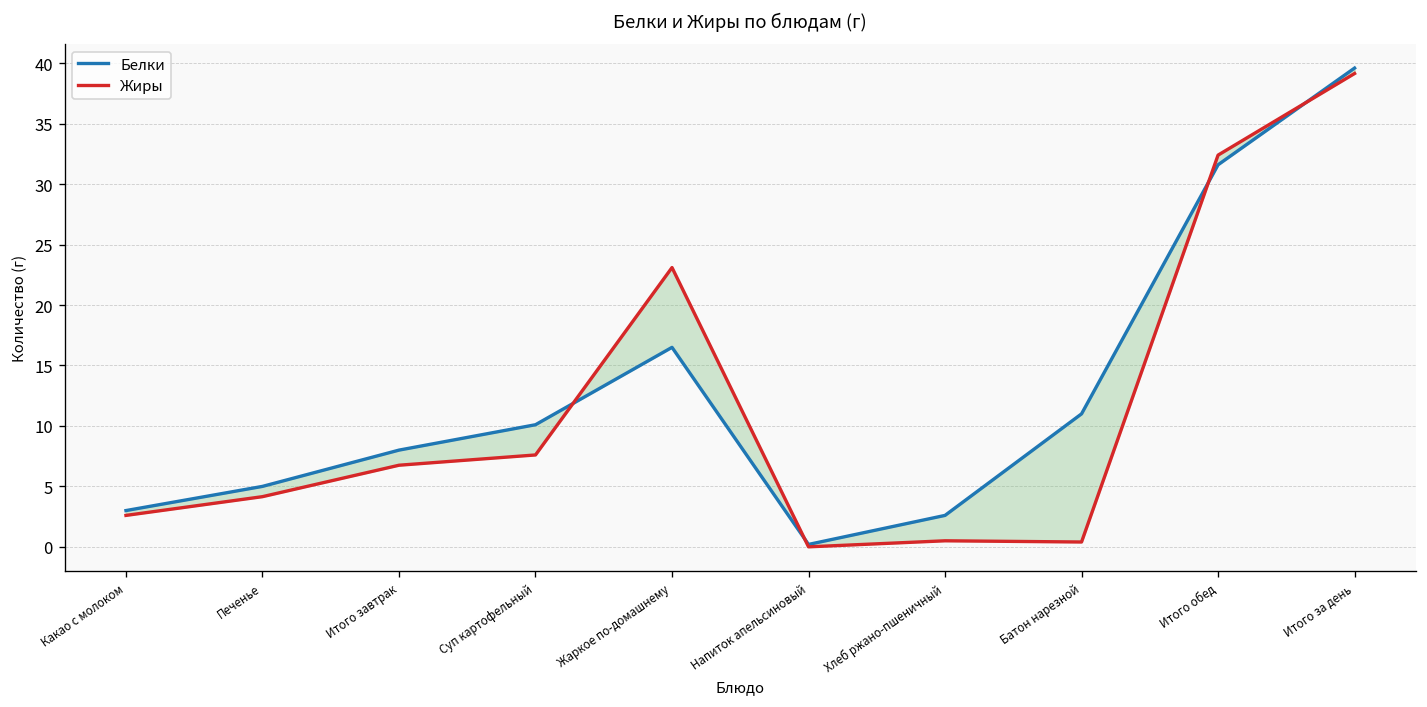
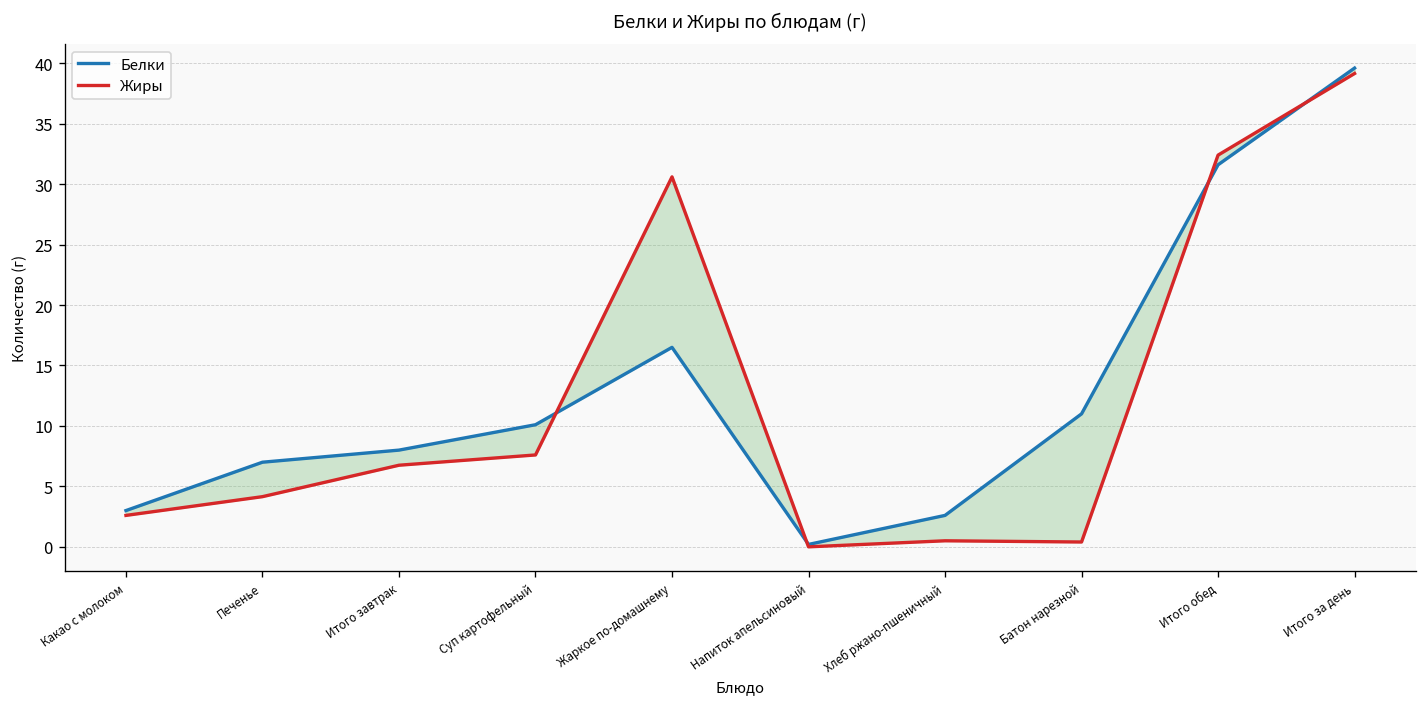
  {
    "Белки": {
-     "Печенье": 5,
+     "Печенье": 7,
      "Жаркое по-домашнему": 16.5,
      "Итого обед": 31.6
    },
    "Жиры": {
      "Какао с молоком": 2.6,
      "Печенье": 4.2,
      "Итого завтрак": 6.8,
      "Суп картофельный": 7.6,
-     "Жаркое по-домашнему": 23.1,
+     "Жаркое по-домашнему": 30.6,
      "Хлеб ржано-пшеничный": 0.5,
      "Батон нарезной": 0.4,
      "Итого за день": 39.2
    }
  }
